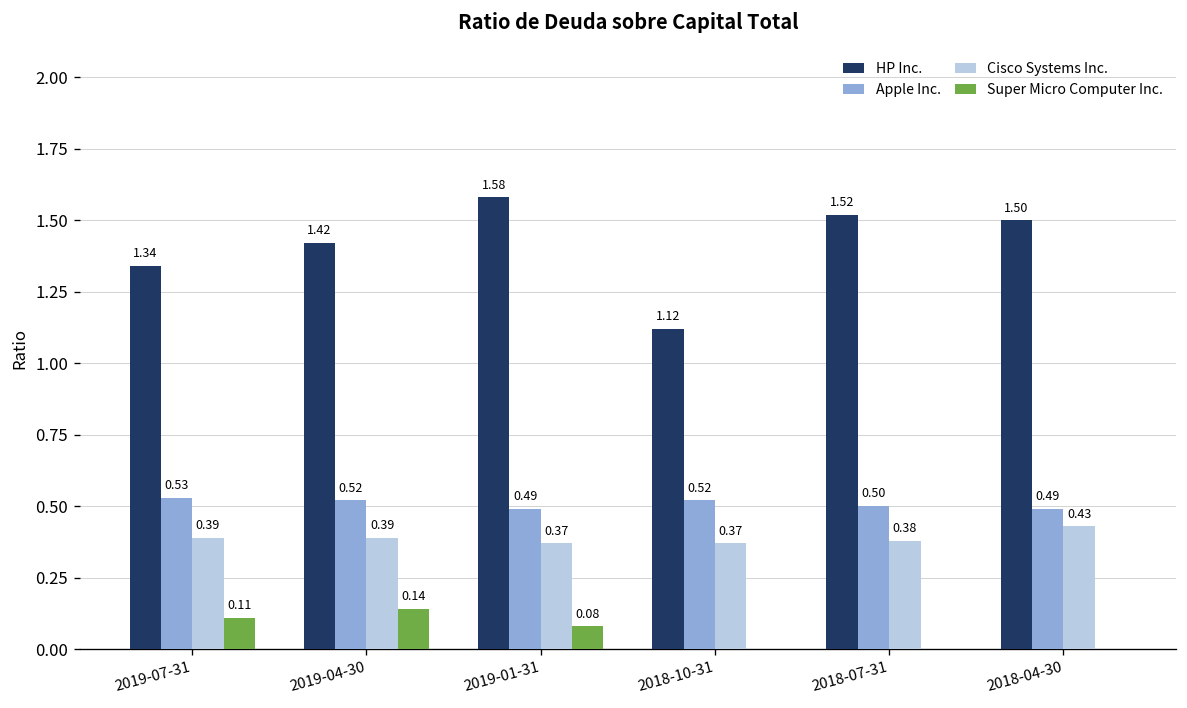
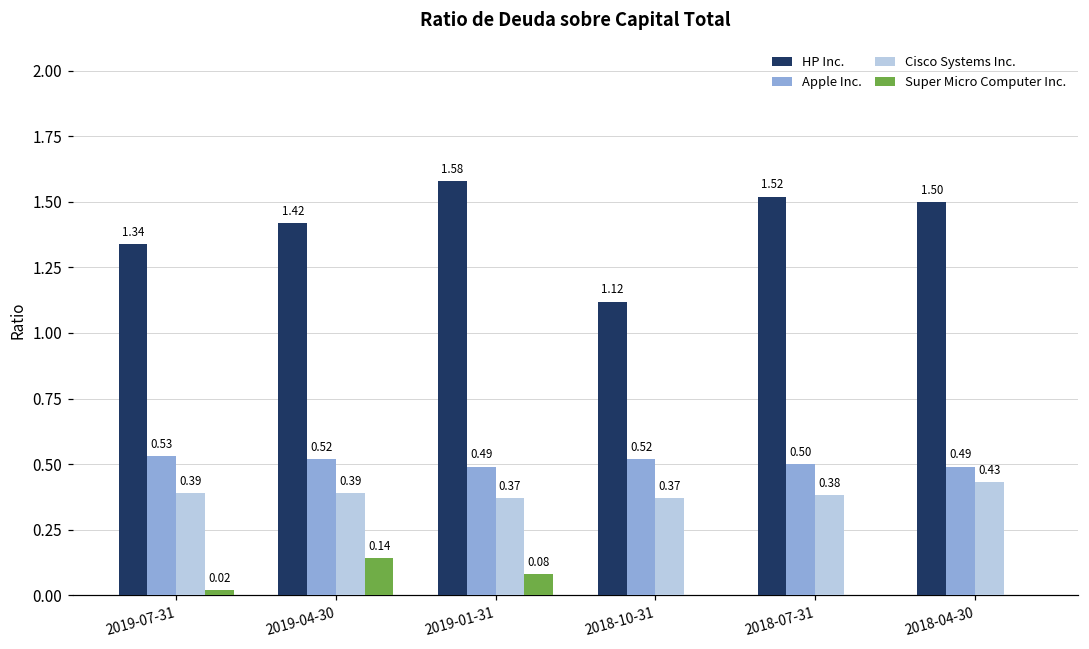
  {
    "HP Inc.": {
      "2019-07-31": 1.34,
      "2019-04-30": 1.42,
      "2019-01-31": 1.58,
      "2018-10-31": 1.12,
      "2018-07-31": 1.52,
      "2018-04-30": 1.50
    },
    "Super Micro Computer Inc.": {
-     "2019-07-31": 0.11,
+     "2019-07-31": 0.02,
      "2019-04-30": 0.14,
      "2019-01-31": 0.08
    }
  }
